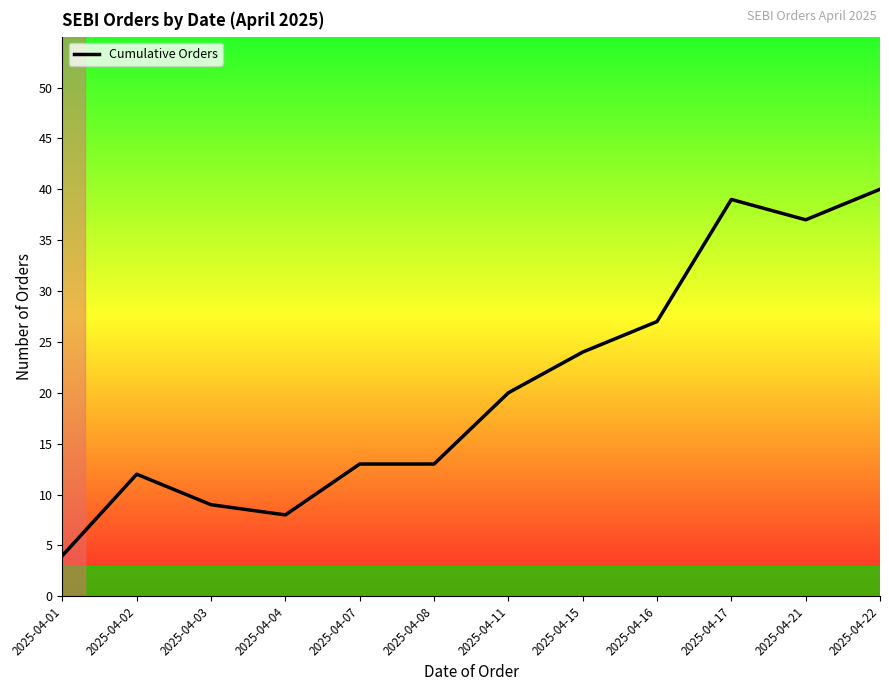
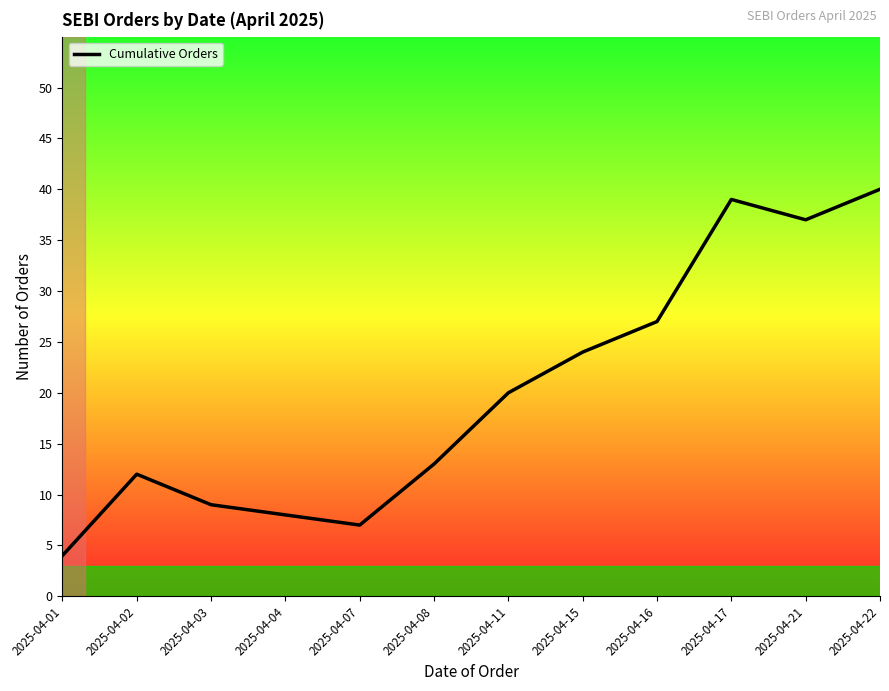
  {
    "2025-04-02": 12,
    "2025-04-03": 9,
    "2025-04-04": 8,
-   "2025-04-07": 13,
+   "2025-04-07": 7,
    "2025-04-08": 13,
    "2025-04-11": 20,
    "2025-04-15": 24,
    "2025-04-16": 27,
    "2025-04-17": 39,
    "2025-04-21": 37,
    "2025-04-22": 40
  }
